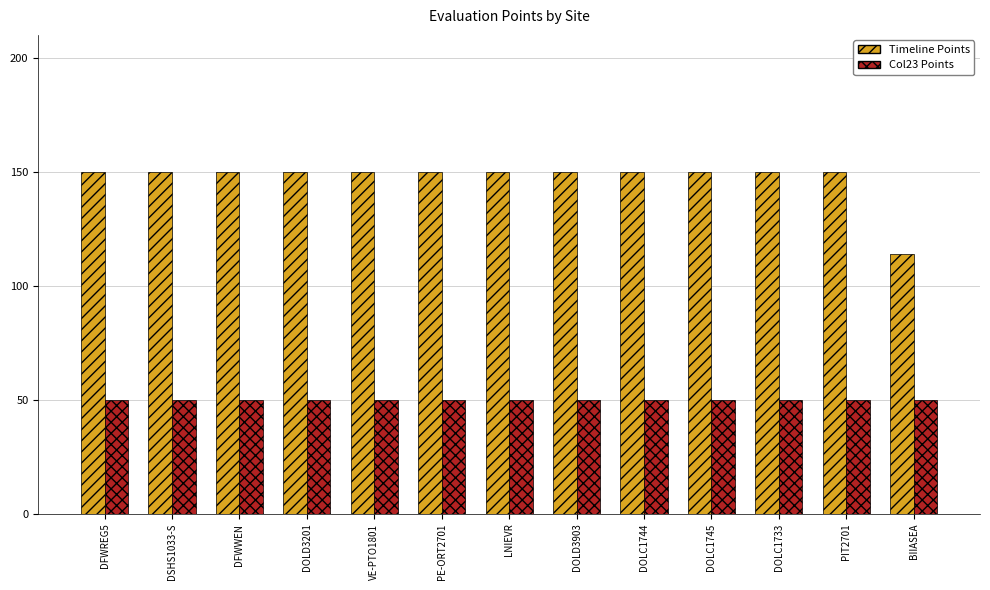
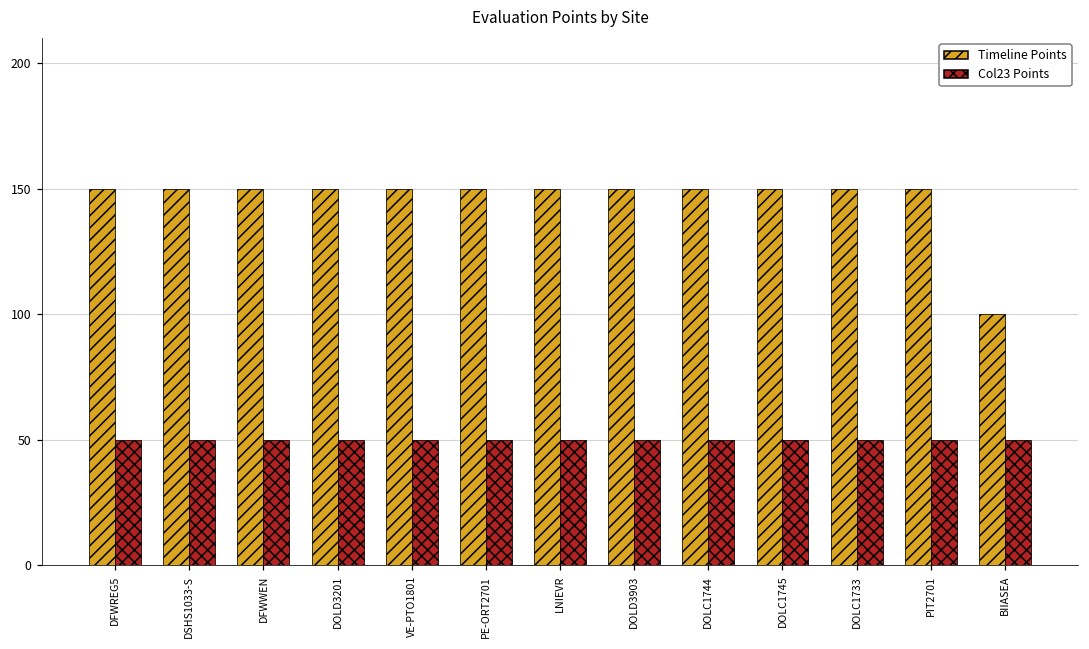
  {
    "Timeline Points": {
      "DFWREG5": 150,
      "DSHS1033-S": 150,
      "DFWWEN": 150,
      "DOLD3201": 150,
      "VE-PTO1801": 150,
      "PE-ORT2701": 150,
      "LNIEVR": 150,
      "DOLD3903": 150,
      "DOLC1744": 150,
      "DOLC1745": 150,
      "DOLC1733": 150,
      "PIT2701": 150,
-     "BIIASEA": 114
+     "BIIASEA": 100
    },
    "Col23 Points": {
      "DFWREG5": 50,
      "DSHS1033-S": 50,
      "DFWWEN": 50,
      "DOLD3201": 50,
      "VE-PTO1801": 50,
      "PE-ORT2701": 50,
      "LNIEVR": 50,
      "DOLD3903": 50,
      "DOLC1744": 50,
      "DOLC1745": 50,
      "DOLC1733": 50,
      "PIT2701": 50,
      "BIIASEA": 50
    }
  }
